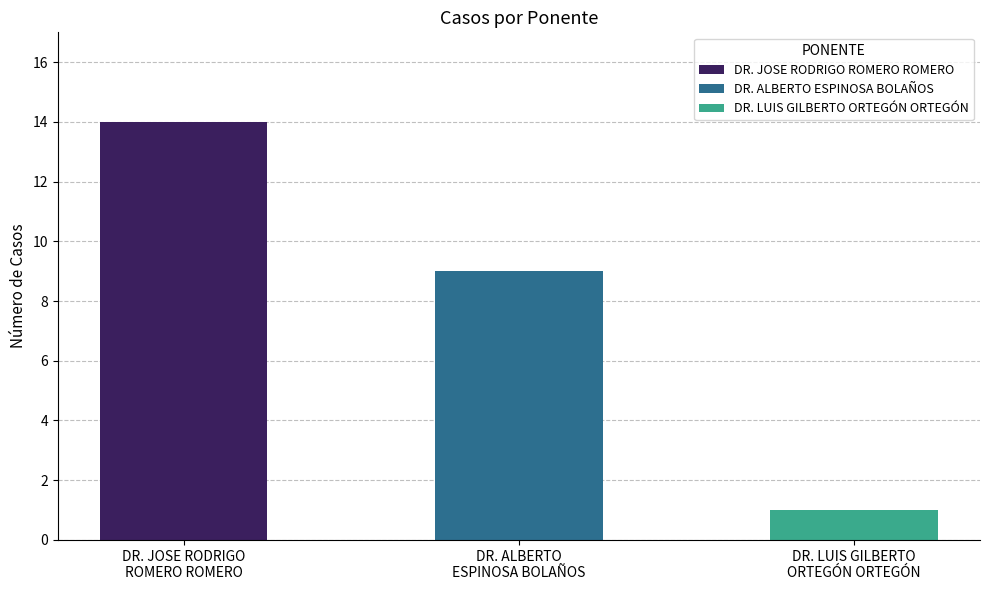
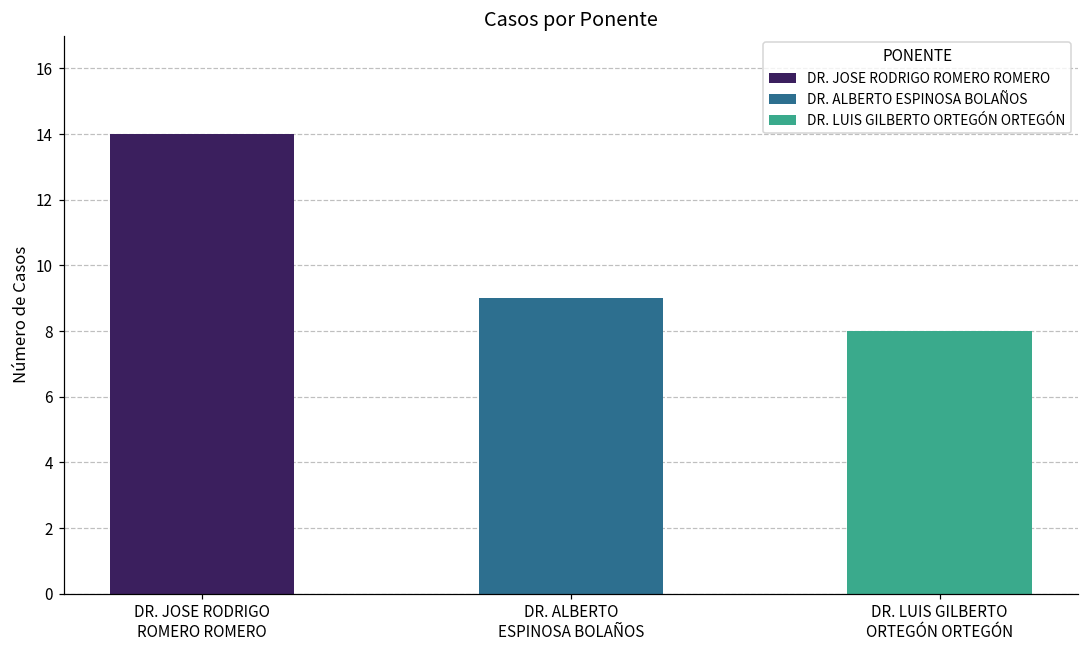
  {
    "DR. JOSE RODRIGO ROMERO ROMERO": 14,
    "DR. ALBERTO ESPINOSA BOLAÑOS": 9,
-   "DR. LUIS GILBERTO ORTEGÓN ORTEGÓN": 1
+   "DR. LUIS GILBERTO ORTEGÓN ORTEGÓN": 8
  }
